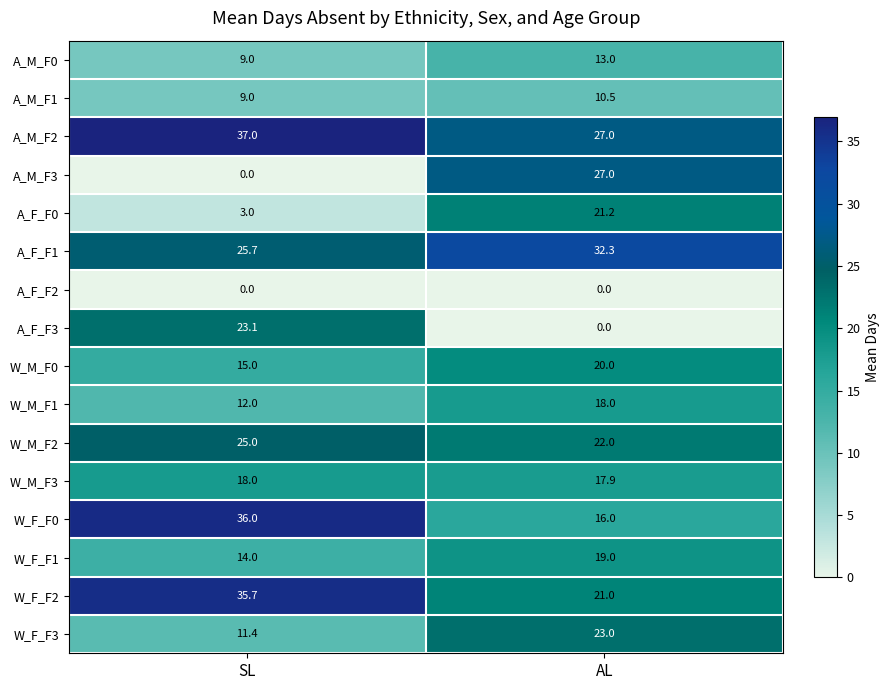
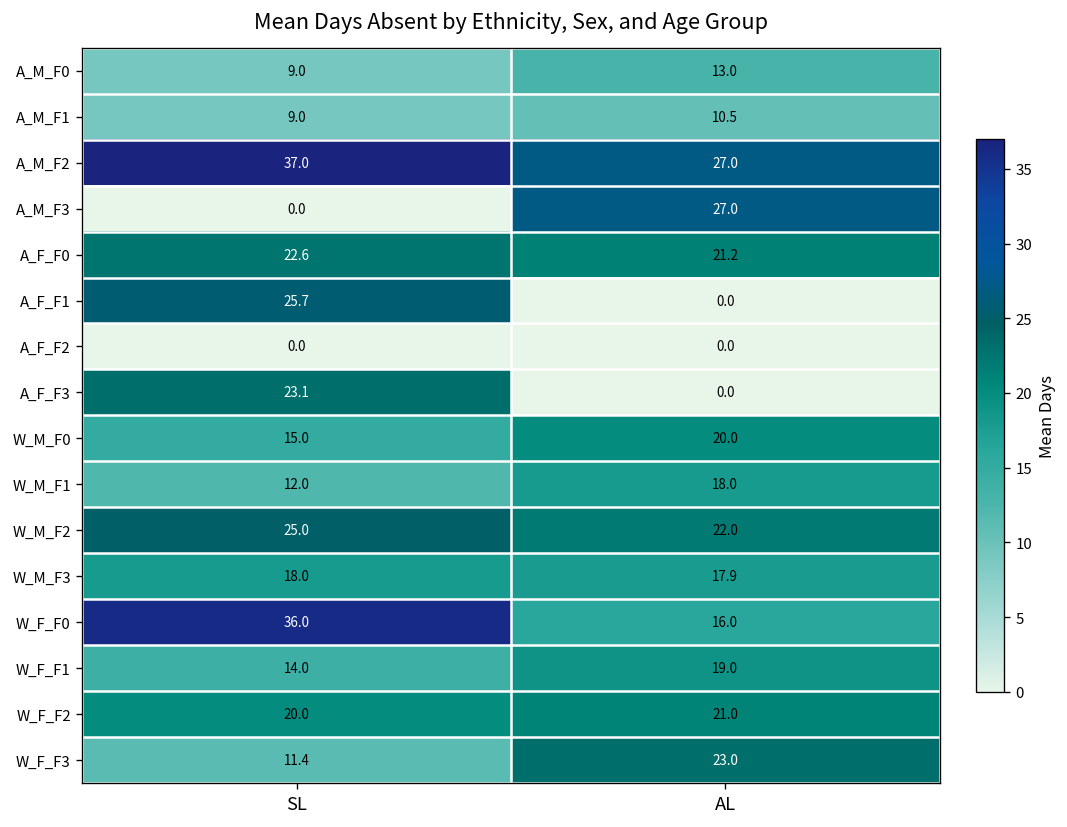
  {
    "A_M_F0": {
      "SL": 9.0,
      "AL": 13.0
    },
    "A_M_F1": {
      "SL": 9.0,
      "AL": 10.5
    },
    "A_M_F2": {
      "SL": 37.0,
      "AL": 27.0
    },
    "A_M_F3": {
      "SL": 0.0,
      "AL": 27.0
    },
    "A_F_F0": {
-     "SL": 3.0,
+     "SL": 22.6,
      "AL": 21.2
    },
    "A_F_F1": {
      "SL": 25.7,
-     "AL": 32.3
+     "AL": 0.0
    },
    "A_F_F2": {
      "SL": 0.0,
      "AL": 0.0
    },
    "A_F_F3": {
      "SL": 23.1,
      "AL": 0.0
    },
    "W_M_F0": {
      "SL": 15.0,
      "AL": 20.0
    },
    "W_M_F1": {
      "SL": 12.0,
      "AL": 18.0
    },
    "W_M_F2": {
      "SL": 25.0,
      "AL": 22.0
    },
    "W_M_F3": {
      "SL": 18.0,
      "AL": 17.9
    },
    "W_F_F0": {
      "SL": 36.0,
      "AL": 16.0
    },
    "W_F_F1": {
      "SL": 14.0,
      "AL": 19.0
    },
    "W_F_F2": {
-     "SL": 35.7,
+     "SL": 20.0,
      "AL": 21.0
    },
    "W_F_F3": {
      "SL": 11.4,
      "AL": 23.0
    }
  }
